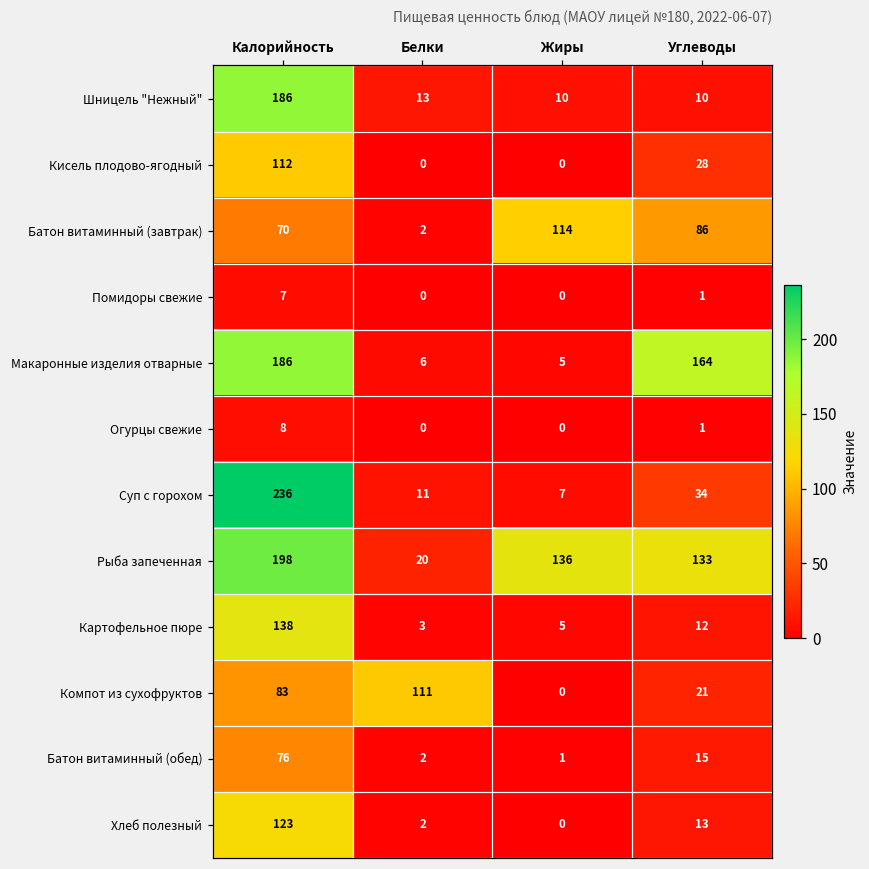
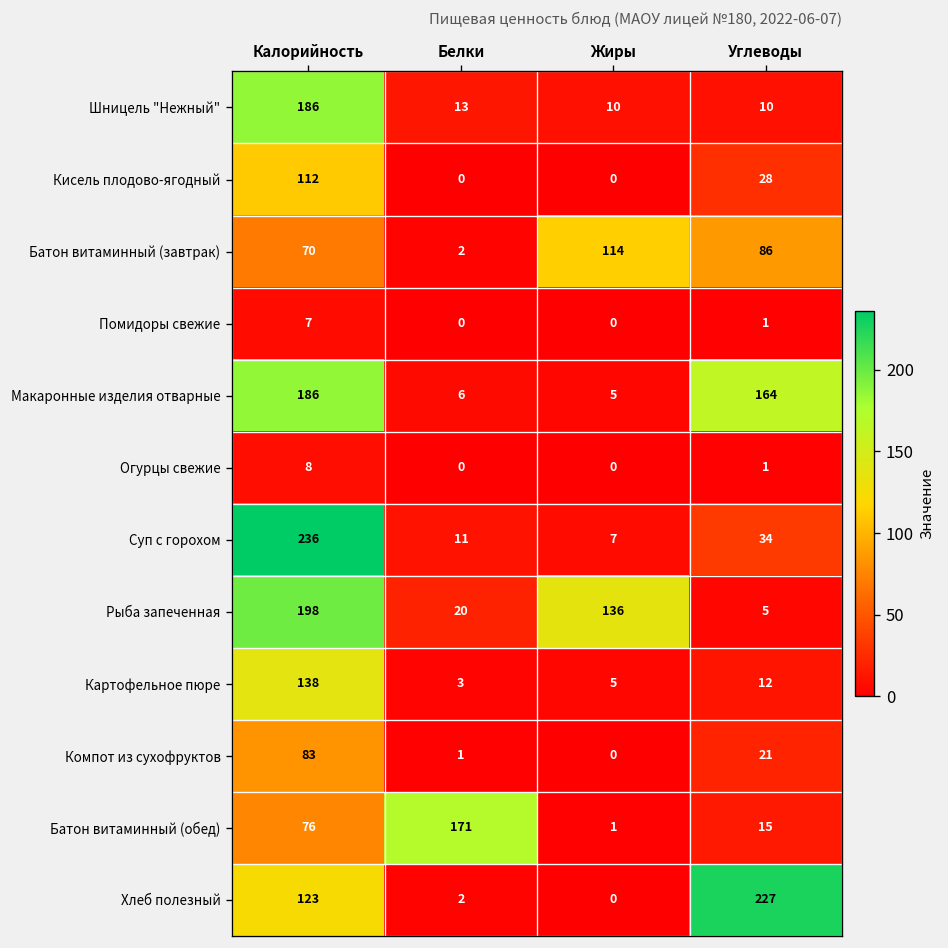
  {
    "Шницель \"Нежный\"": {
      "Калорийность": 186,
      "Белки": 13,
      "Жиры": 10,
      "Углеводы": 10
    },
    "Кисель плодово-ягодный": {
      "Калорийность": 112,
      "Белки": 0,
      "Жиры": 0,
      "Углеводы": 28
    },
    "Батон витаминный (завтрак)": {
      "Калорийность": 70,
      "Белки": 2,
      "Жиры": 114,
      "Углеводы": 86
    },
    "Помидоры свежие": {
      "Калорийность": 7,
      "Белки": 0,
      "Жиры": 0,
      "Углеводы": 1
    },
    "Макаронные изделия отварные": {
      "Калорийность": 186,
      "Белки": 6,
      "Жиры": 5,
      "Углеводы": 164
    },
    "Огурцы свежие": {
      "Калорийность": 8,
      "Белки": 0,
      "Жиры": 0,
      "Углеводы": 1
    },
    "Суп с горохом": {
      "Калорийность": 236,
      "Белки": 11,
      "Жиры": 7,
      "Углеводы": 34
    },
    "Рыба запеченная": {
      "Калорийность": 198,
      "Белки": 20,
      "Жиры": 136,
-     "Углеводы": 133
+     "Углеводы": 5
    },
    "Картофельное пюре": {
      "Калорийность": 138,
      "Белки": 3,
      "Жиры": 5,
      "Углеводы": 12
    },
    "Компот из сухофруктов": {
      "Калорийность": 83,
-     "Белки": 111,
+     "Белки": 1,
      "Жиры": 0,
      "Углеводы": 21
    },
    "Батон витаминный (обед)": {
      "Калорийность": 76,
-     "Белки": 2,
+     "Белки": 171,
      "Жиры": 1,
      "Углеводы": 15
    },
    "Хлеб полезный": {
      "Калорийность": 123,
      "Белки": 2,
      "Жиры": 0,
-     "Углеводы": 13
+     "Углеводы": 227
    }
  }
